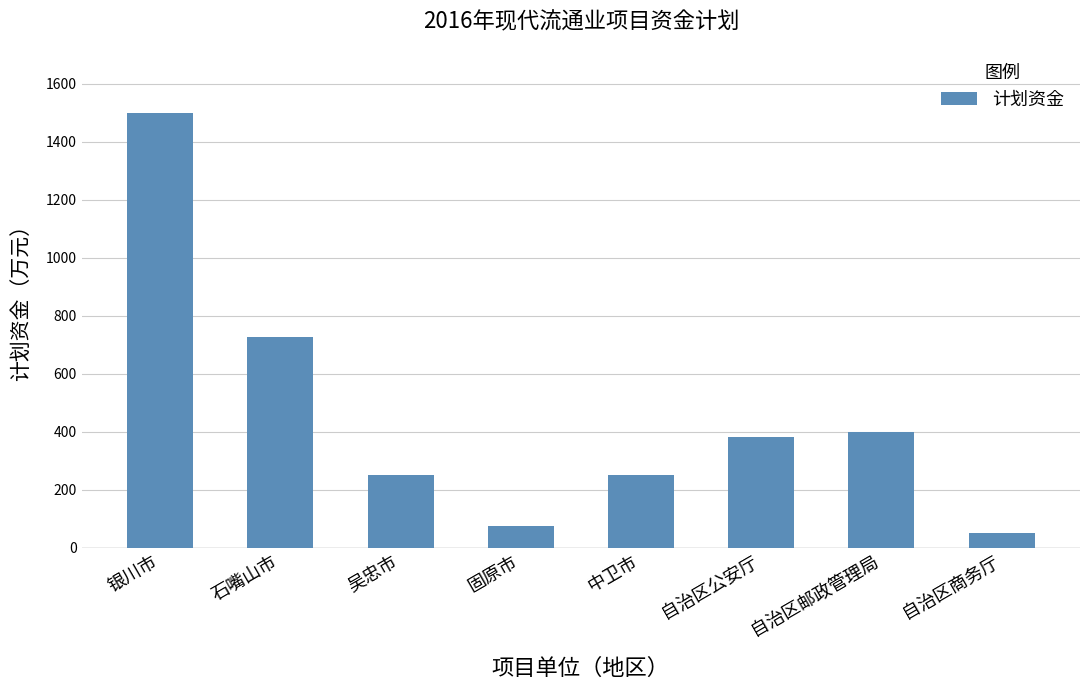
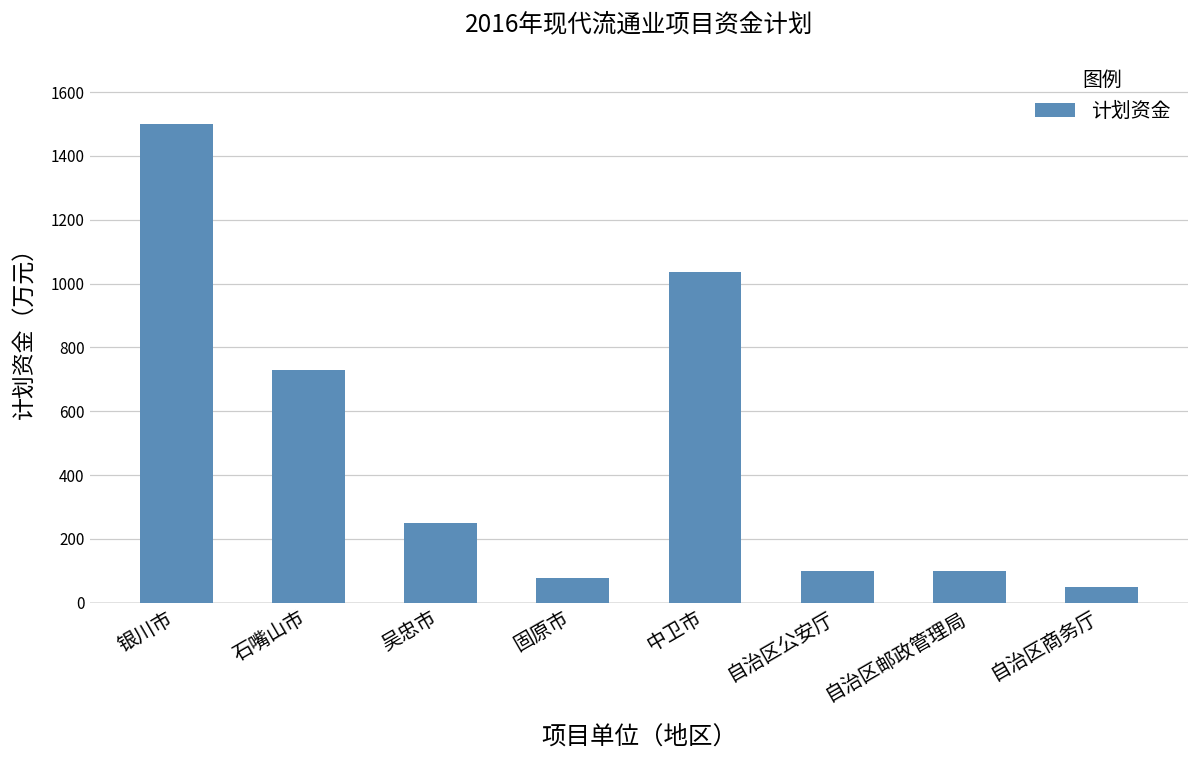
  {
    "银川市": 1500,
    "石嘴山市": 730,
    "吴忠市": 250,
    "固原市": 80,
-   "中卫市": 250,
-   "自治区公安厅": 380,
-   "自治区邮政管理局": 400,
+   "中卫市": 1040,
+   "自治区公安厅": 100,
+   "自治区邮政管理局": 100,
    "自治区商务厅": 50
  }
